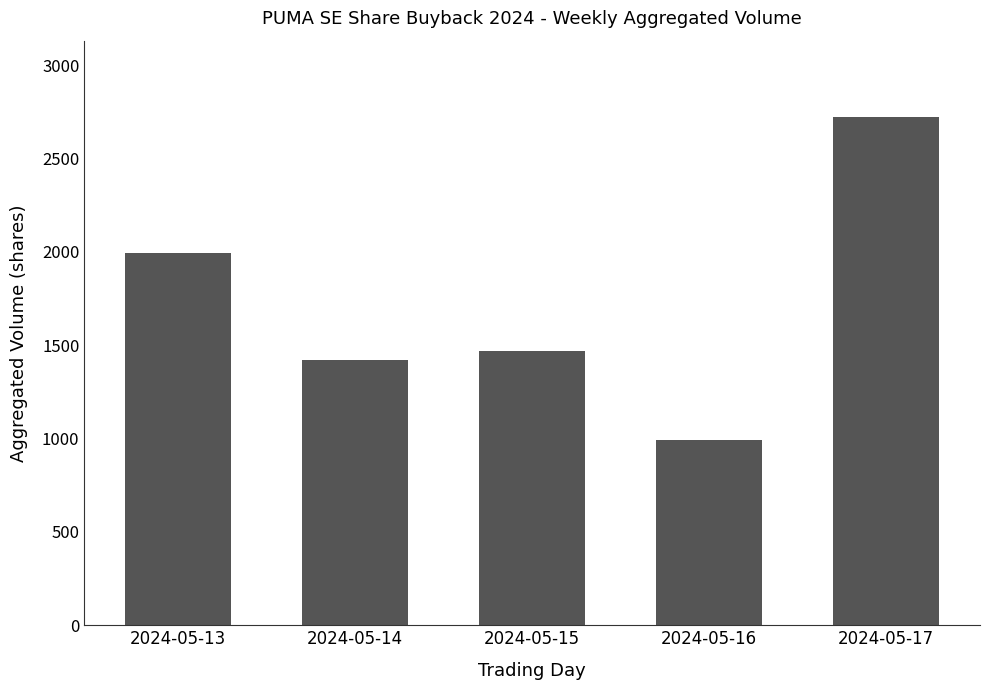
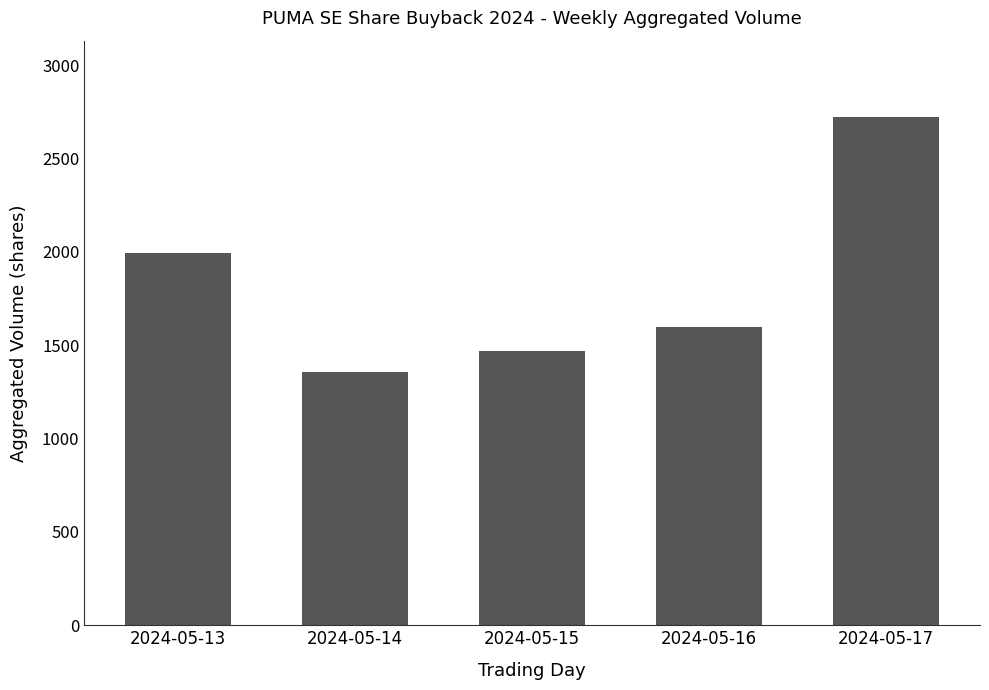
  {
    "2024-05-13": 1990,
-   "2024-05-14": 1420,
+   "2024-05-14": 1360,
    "2024-05-15": 1470,
-   "2024-05-16": 990,
+   "2024-05-16": 1600,
    "2024-05-17": 2720
  }
